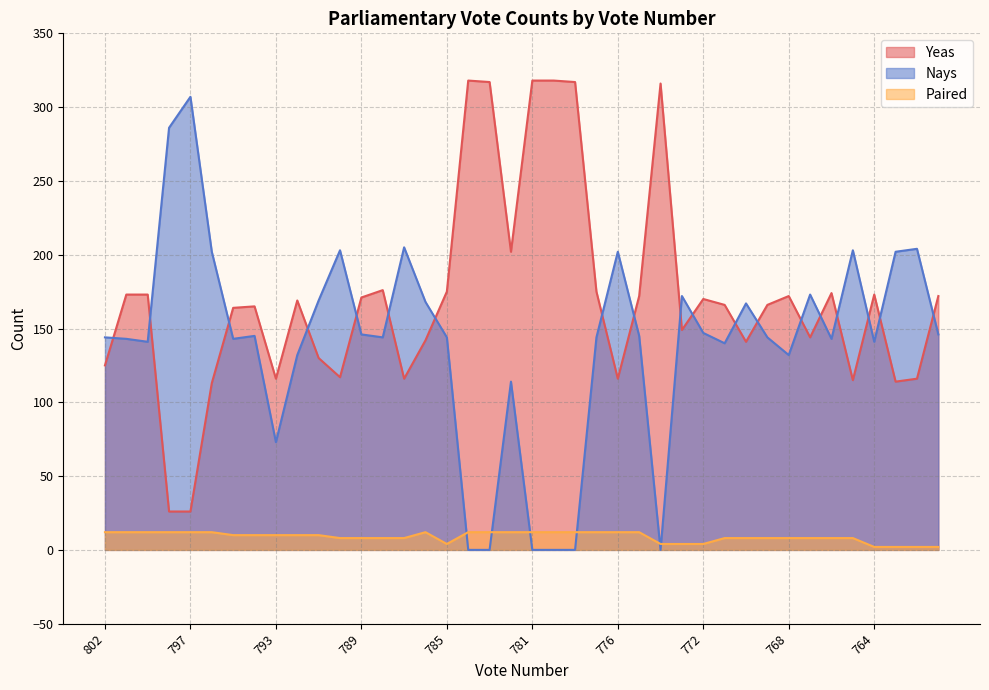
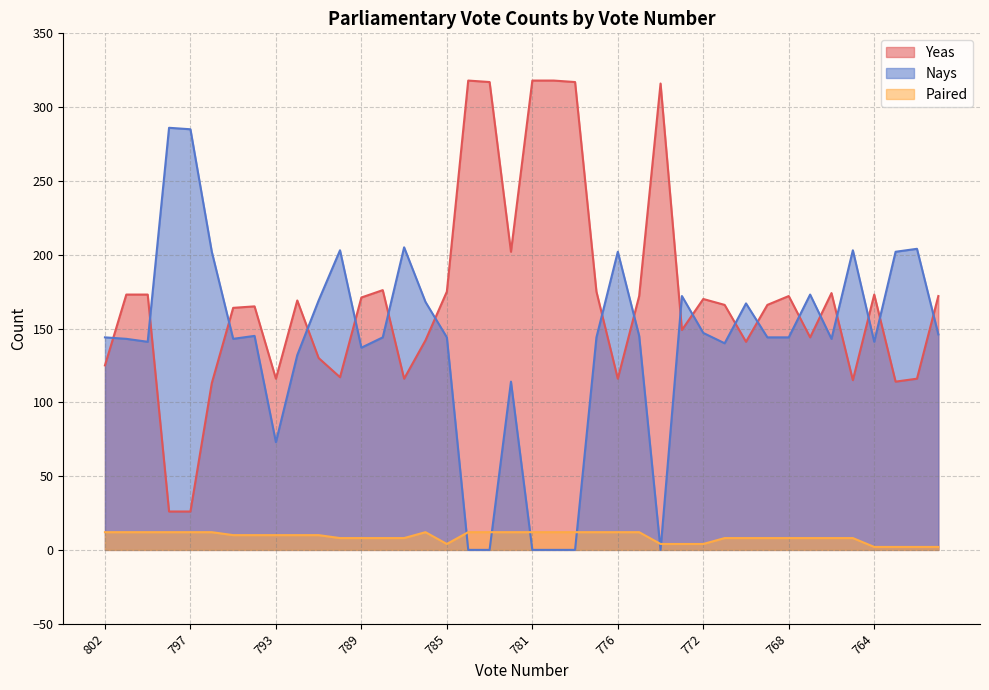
  {
    "Yeas": {
      "802": 125,
      "797": 26,
      "793": 116,
      "789": 171,
      "785": 175,
      "781": 318,
      "776": 116,
      "772": 170,
      "768": 172,
      "764": 173
    },
    "Nays": {
      "802": 144,
-     "797": 307,
+     "797": 285,
      "793": 73,
-     "789": 146,
+     "789": 137,
      "785": 144,
      "781": 0,
      "776": 202,
      "772": 147,
-     "768": 132,
+     "768": 144,
      "764": 141
    },
    "Paired": {
      "802": 12,
      "797": 12,
      "793": 10,
      "789": 8,
      "785": 4,
      "781": 12,
      "776": 12,
      "772": 4,
      "768": 8,
      "764": 2
    }
  }
